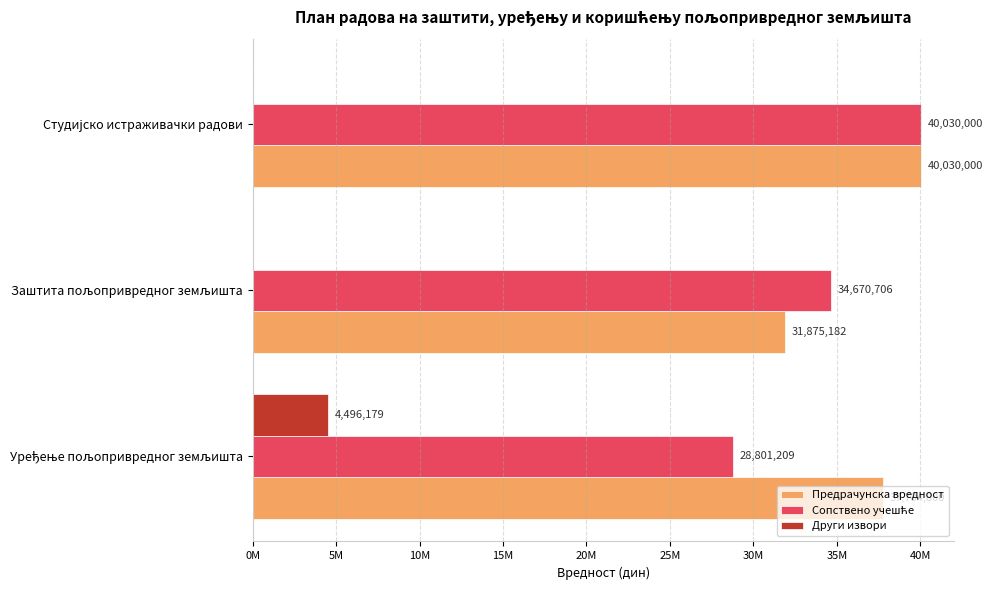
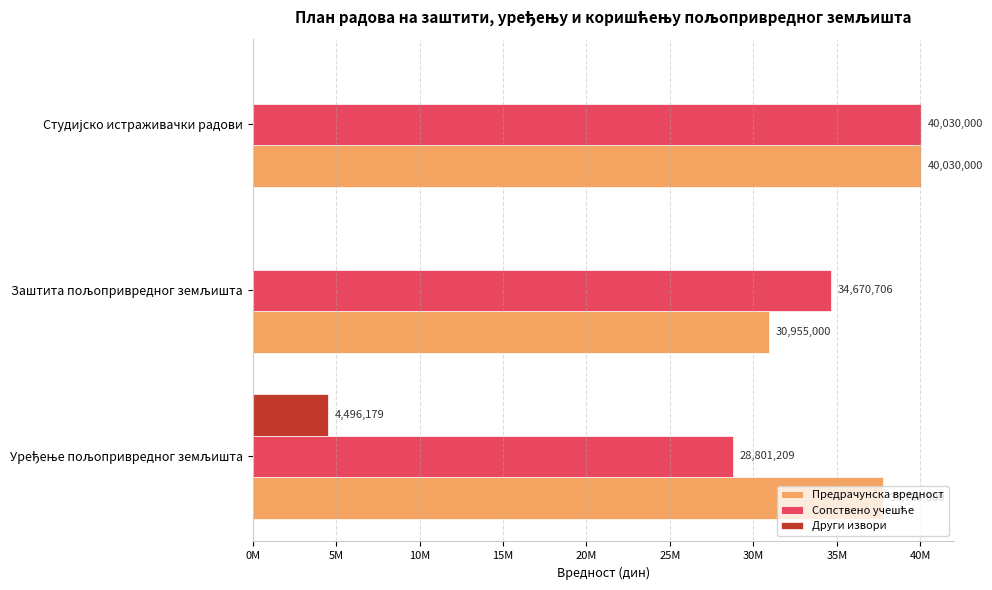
  {
    "Предрачунска вредност": {
      "Студијско истраживачки радови": "40,030,000",
-     "Заштита пољопривредног земљишта": "31,875,182"
+     "Заштита пољопривредног земљишта": "30,955,000"
    },
    "Сопствено учешће": {
      "Студијско истраживачки радови": "40,030,000",
      "Заштита пољопривредног земљишта": "34,670,706",
      "Уређење пољопривредног земљишта": "28,801,209"
    },
    "Други извори": {
      "Уређење пољопривредног земљишта": "4,496,179"
    }
  }
